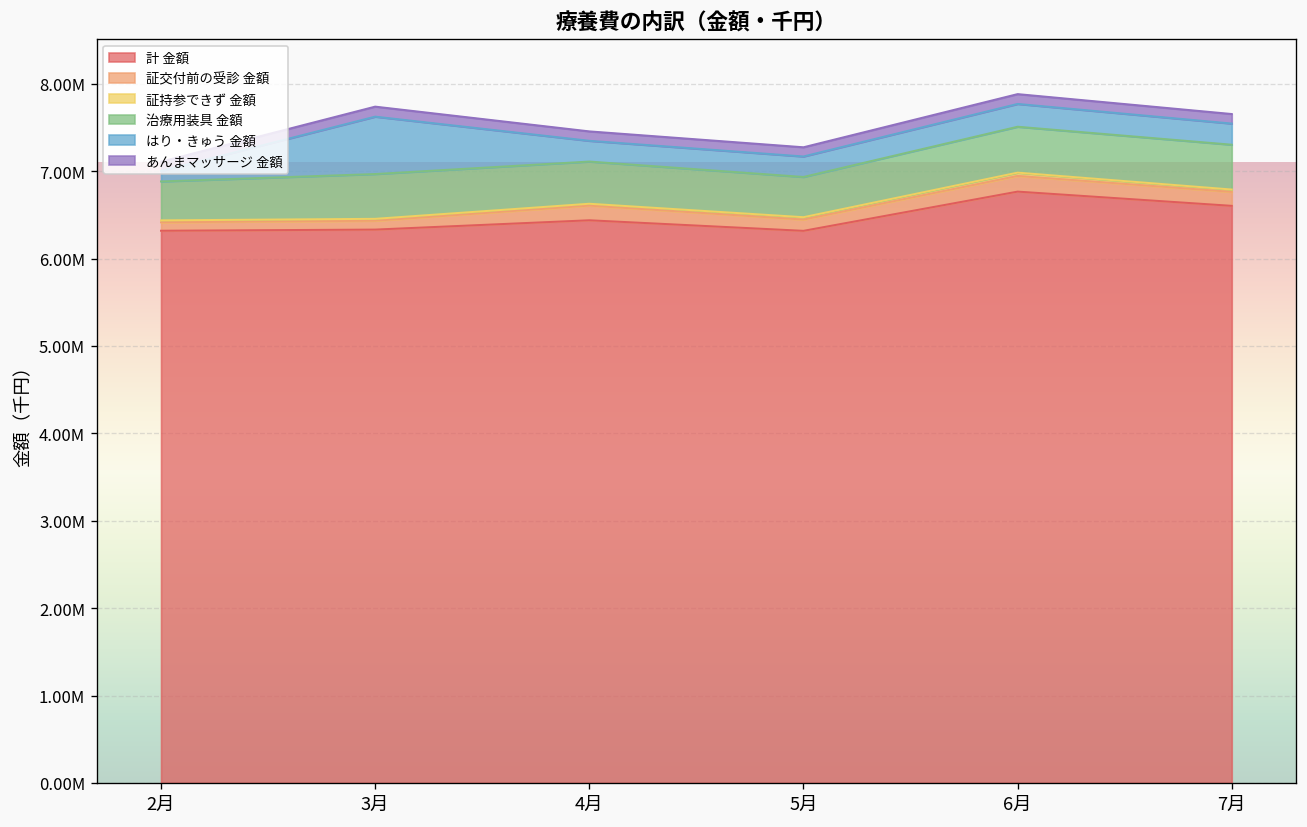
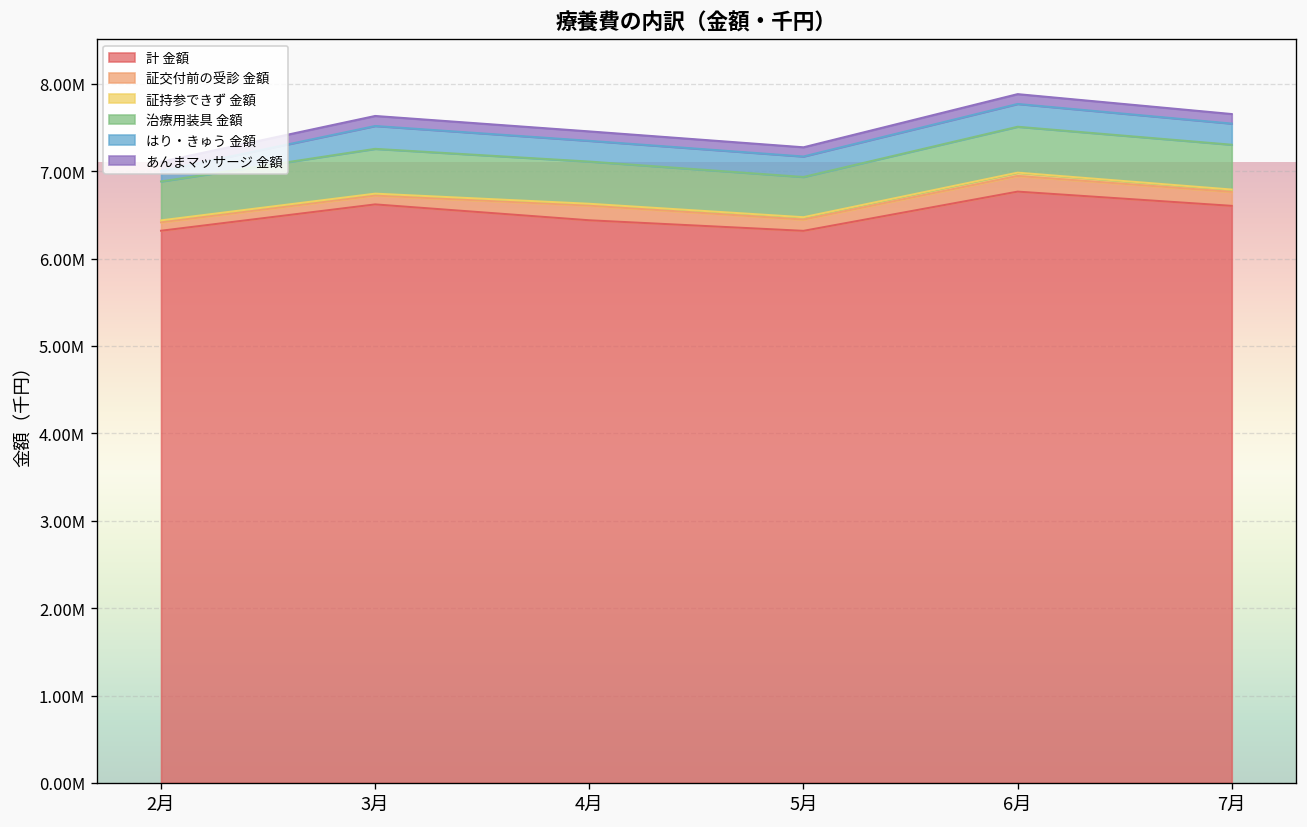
  {
    "計 金額": {
      "2月": 6300000,
-     "3月": 6300000,
+     "3月": 6600000,
      "4月": 6400000,
      "5月": 6300000,
      "6月": 6800000,
      "7月": 6600000
    },
    "治療用装具 金額": {
      "2月": 400000,
      "3月": 500000,
      "4月": 500000,
      "5月": 500000,
      "6月": 500000,
      "7月": 500000
    },
    "はり・きゅう 金額": {
      "2月": 100000,
-     "3月": 700000,
+     "3月": 300000,
      "4月": 200000,
      "5月": 200000,
      "6月": 300000,
      "7月": 200000
    },
    "あんまマッサージ 金額": {
      "3月": 100000,
      "4月": 100000,
      "5月": 100000,
      "6月": 100000,
      "7月": 100000
    }
  }
